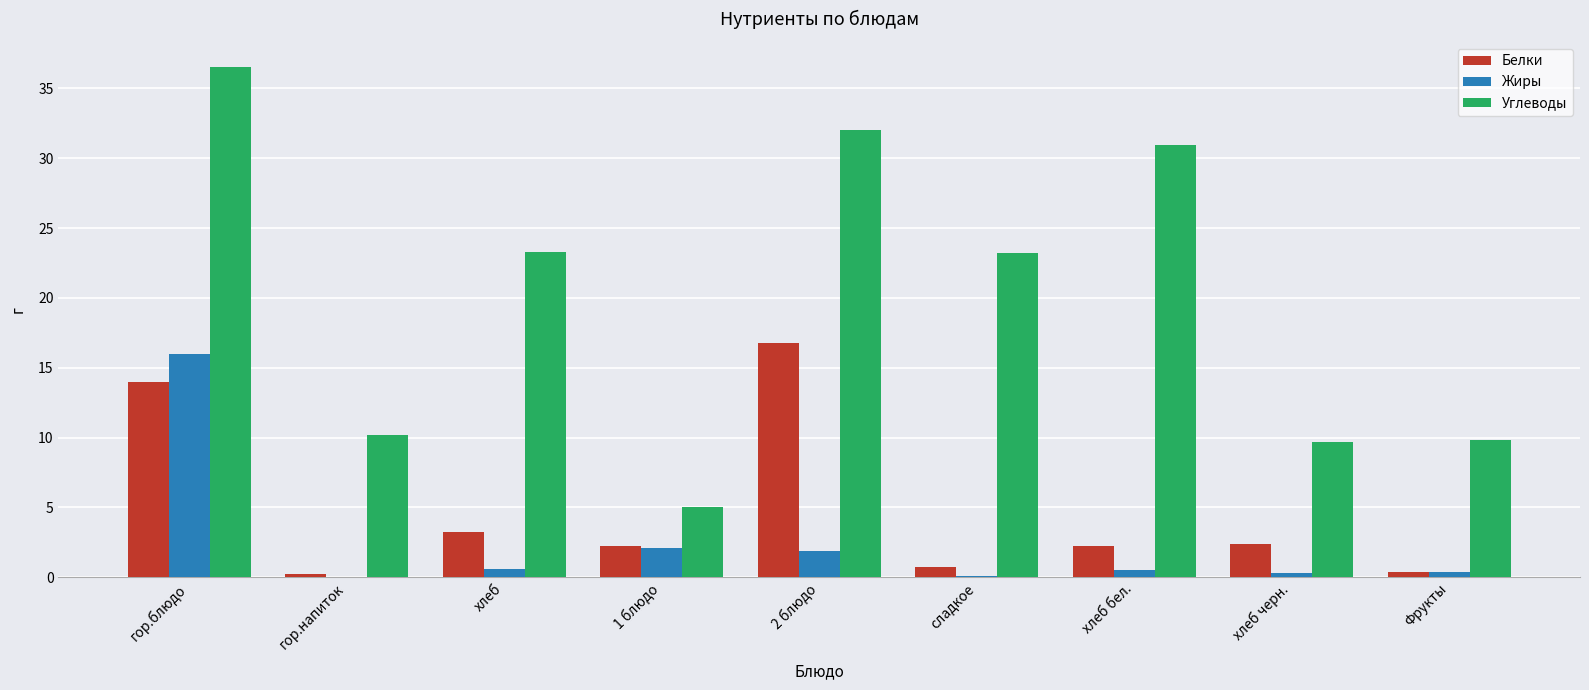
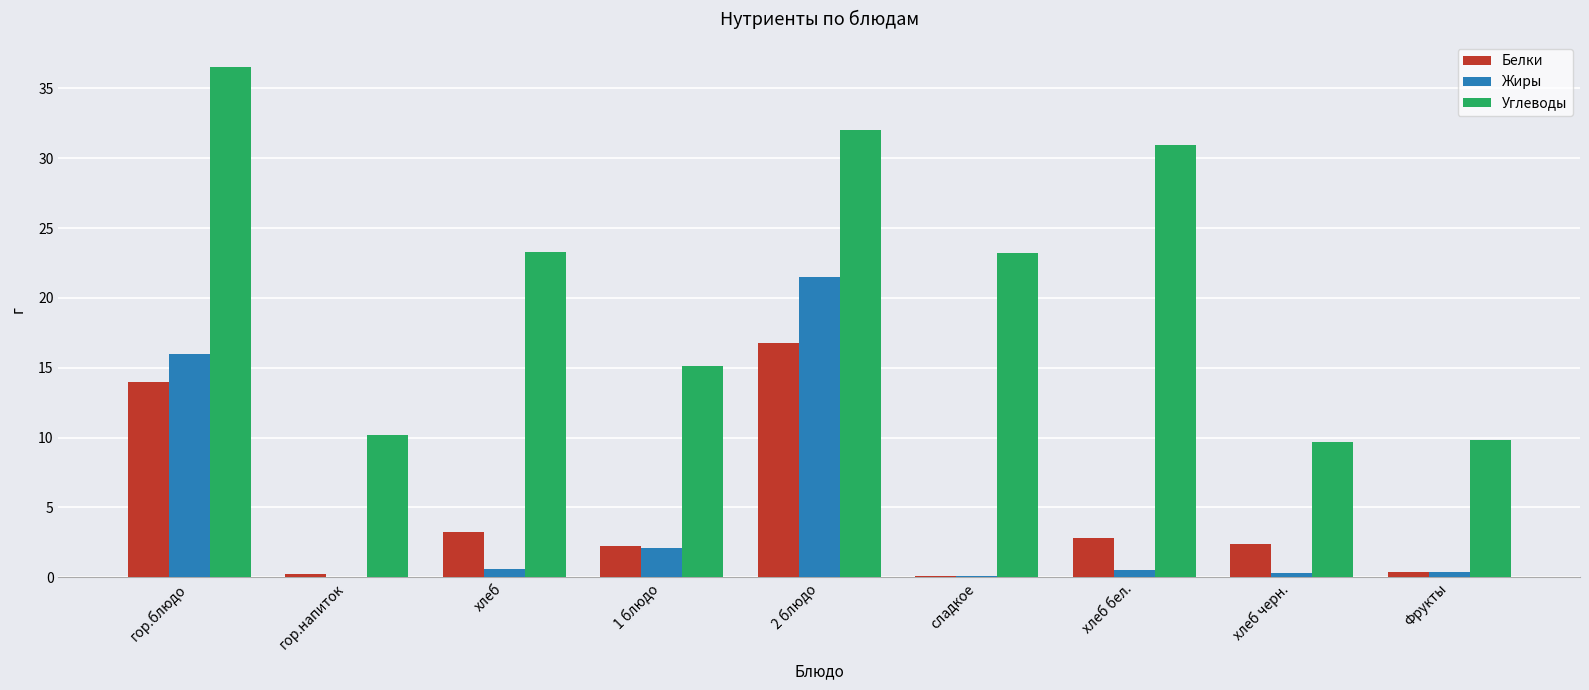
  {
    "Белки": {
      "гор.блюдо": 14.0,
      "гор.напиток": 0.2,
      "хлеб": 3.3,
      "1 блюдо": 2.2,
      "2 блюдо": 16.8,
-     "сладкое": 0.7,
-     "хлеб бел.": 2.2,
+     "сладкое": 0.1,
+     "хлеб бел.": 2.8,
      "хлеб черн.": 2.4,
      "Фрукты": 0.4
    },
    "Жиры": {
      "гор.блюдо": 16.0,
      "хлеб": 0.6,
      "1 блюдо": 2.1,
-     "2 блюдо": 1.9,
+     "2 блюдо": 21.5,
      "хлеб бел.": 0.5,
      "хлеб черн.": 0.3,
      "Фрукты": 0.4
    },
    "Углеводы": {
      "гор.блюдо": 36.5,
      "гор.напиток": 10.2,
      "хлеб": 23.3,
-     "1 блюдо": 5.0,
+     "1 блюдо": 15.1,
      "2 блюдо": 32.0,
      "сладкое": 23.2,
      "хлеб бел.": 31.0,
      "хлеб черн.": 9.7,
      "Фрукты": 9.8
    }
  }
